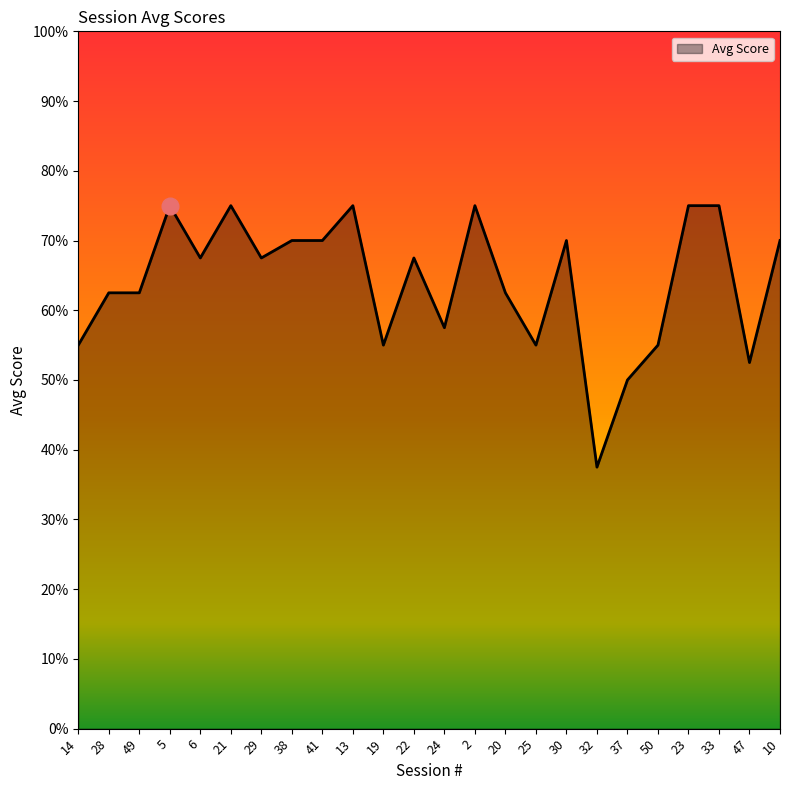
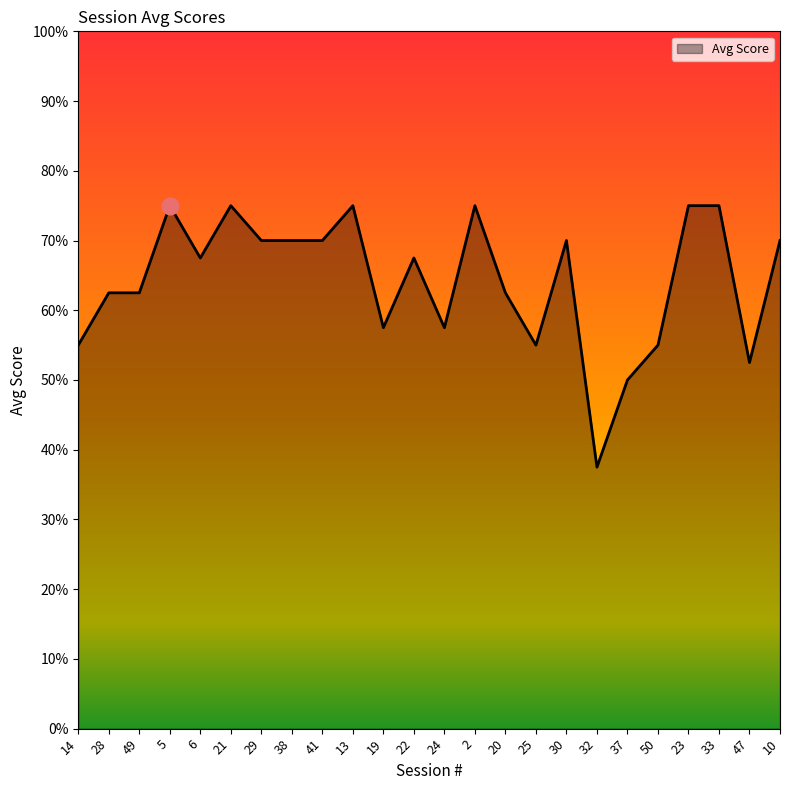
  {
    "Avg Score": {
      "14": "55%",
      "28": "63%",
      "49": "63%",
      "6": "68%",
      "21": "75%",
-     "29": "68%",
+     "29": "70%",
      "38": "70%",
      "41": "70%",
      "13": "75%",
-     "19": "55%",
+     "19": "57%",
      "22": "68%",
      "24": "57%",
      "2": "75%",
      "20": "63%",
      "25": "55%",
      "30": "70%",
      "32": "38%",
      "37": "50%",
      "50": "55%",
      "23": "75%",
      "33": "75%",
      "47": "53%",
      "10": "70%"
    }
  }
